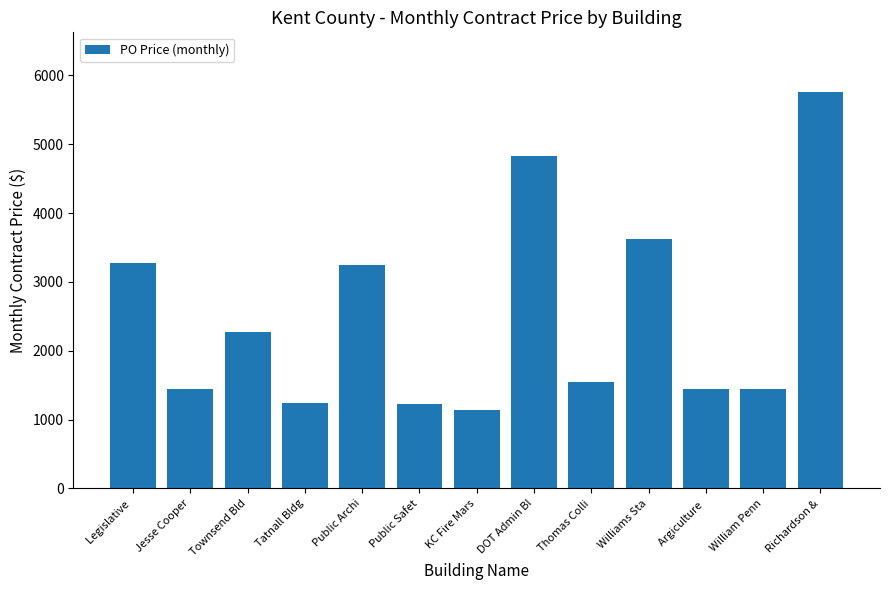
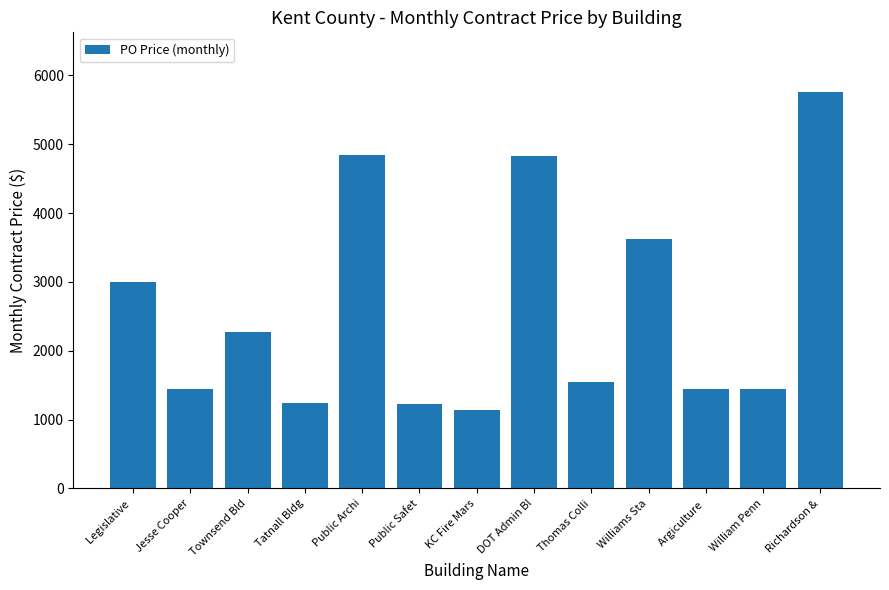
  {
-   "Legislative": 3300,
+   "Legislative": 3000,
    "Jesse Cooper": 1400,
    "Townsend Bld": 2300,
    "Tatnall Bldg": 1200,
-   "Public Archi": 3200,
+   "Public Archi": 4800,
    "Public Safet": 1200,
    "KC Fire Mars": 1100,
    "DOT Admin Bl": 4800,
    "Thomas Colli": 1500,
    "Williams Sta": 3600,
    "Argiculture": 1400,
    "William Penn": 1400,
    "Richardson &": 5800
  }
